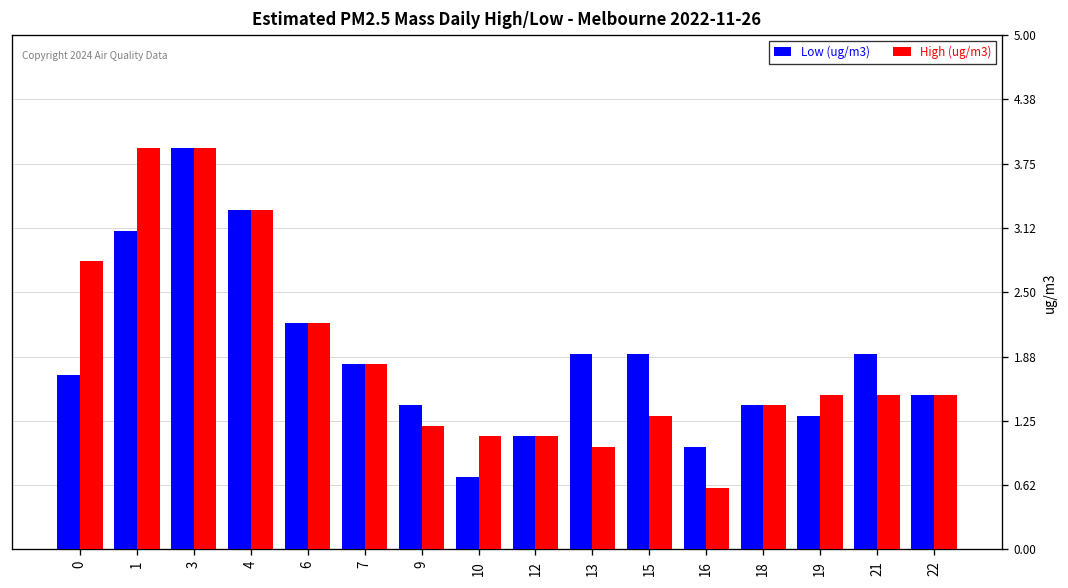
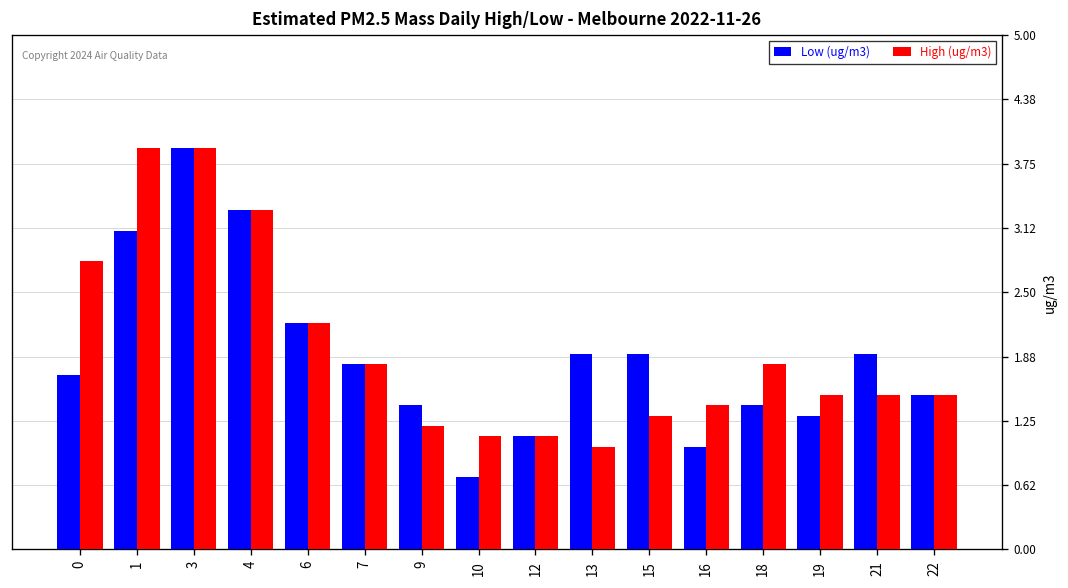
  {
    "Low (ug/m3)": {
      "0": 1.7,
      "1": 3.1,
      "3": 3.9,
      "4": 3.3,
      "6": 2.2,
      "7": 1.8,
      "9": 1.4,
      "10": 0.7,
      "12": 1.1,
      "13": 1.9,
      "15": 1.9,
      "16": 1.0,
      "18": 1.4,
      "19": 1.3,
      "21": 1.9,
      "22": 1.5
    },
    "High (ug/m3)": {
      "0": 2.8,
      "1": 3.9,
      "3": 3.9,
      "4": 3.3,
      "6": 2.2,
      "7": 1.8,
      "9": 1.2,
      "10": 1.1,
      "12": 1.1,
      "13": 1.0,
      "15": 1.3,
-     "16": 0.6,
-     "18": 1.4,
+     "16": 1.4,
+     "18": 1.8,
      "19": 1.5,
      "21": 1.5,
      "22": 1.5
    }
  }
